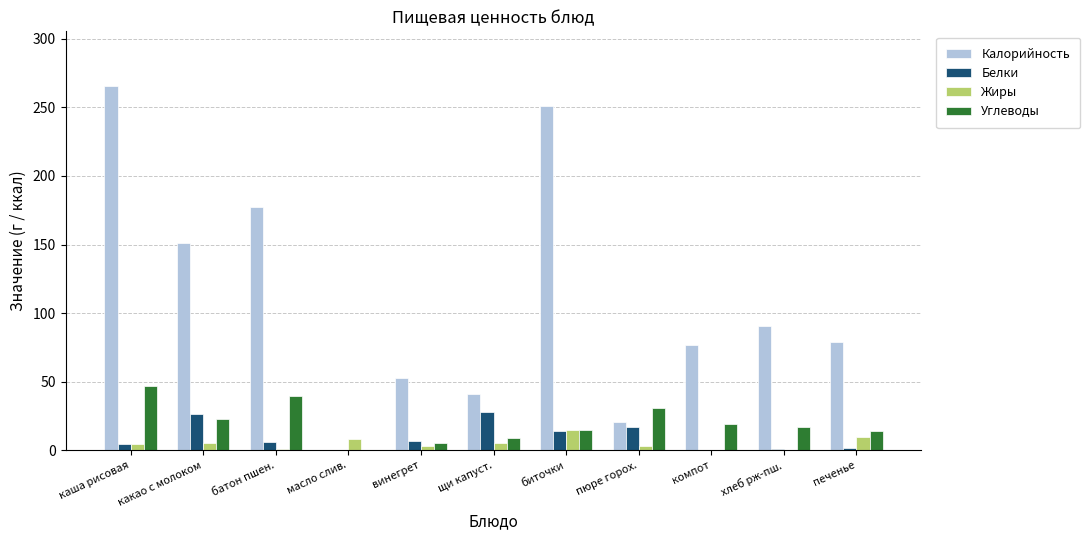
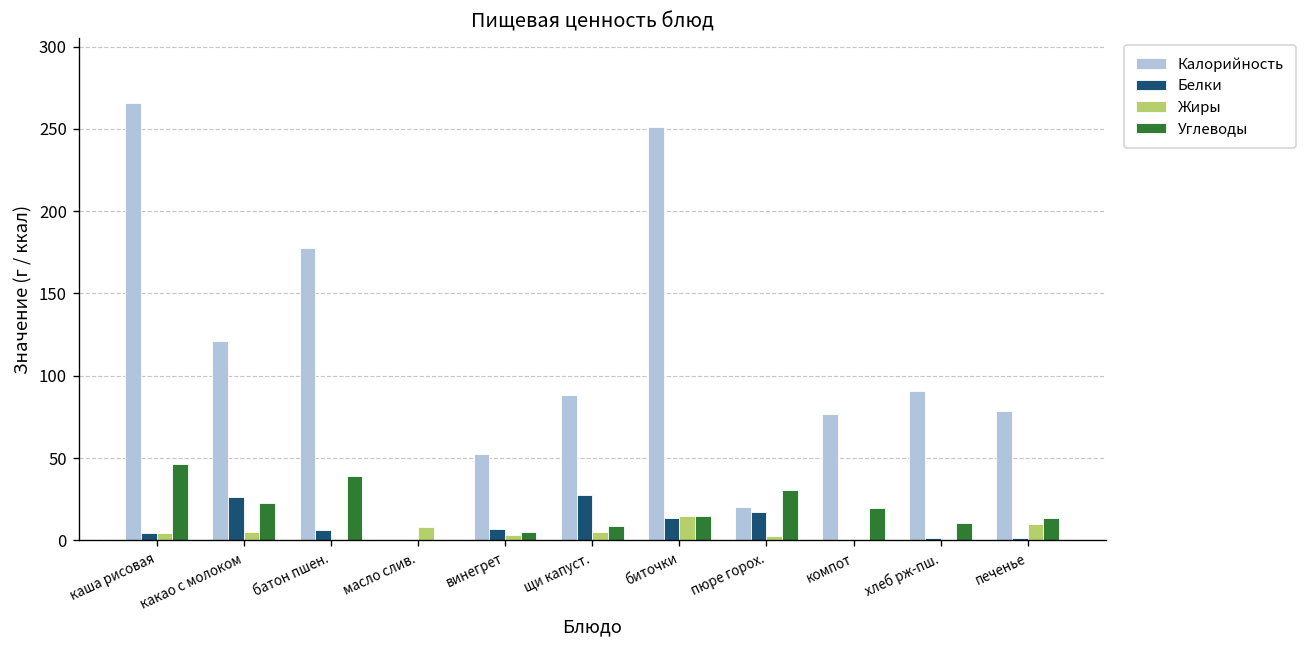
  {
    "Калорийность": {
      "каша рисовая": 266,
-     "какао с молоком": 152,
+     "какао с молоком": 121,
      "батон пшен.": 178,
      "масло слив.": 0,
      "винегрет": 53,
-     "щи капуст.": 41,
+     "щи капуст.": 88,
      "биточки": 251,
      "пюре горох.": 20,
      "компот": 77,
      "хлеб рж-пш.": 91,
      "печенье": 79
    },
    "Белки": {
      "каша рисовая": 4,
      "какао с молоком": 27,
      "батон пшен.": 6,
      "масло слив.": 0,
      "винегрет": 7,
      "щи капуст.": 28,
      "биточки": 14,
      "пюре горох.": 17
    },
    "Жиры": {
      "каша рисовая": 5,
      "какао с молоком": 5,
      "масло слив.": 8,
      "винегрет": 3,
      "щи капуст.": 5,
      "биточки": 15,
      "пюре горох.": 3,
      "компот": 0,
      "печенье": 10
    },
    "Углеводы": {
      "каша рисовая": 47,
      "какао с молоком": 23,
      "батон пшен.": 39,
      "винегрет": 5,
      "щи капуст.": 9,
      "биточки": 15,
      "пюре горох.": 31,
      "компот": 19,
-     "хлеб рж-пш.": 17,
+     "хлеб рж-пш.": 11,
      "печенье": 14
    }
  }
